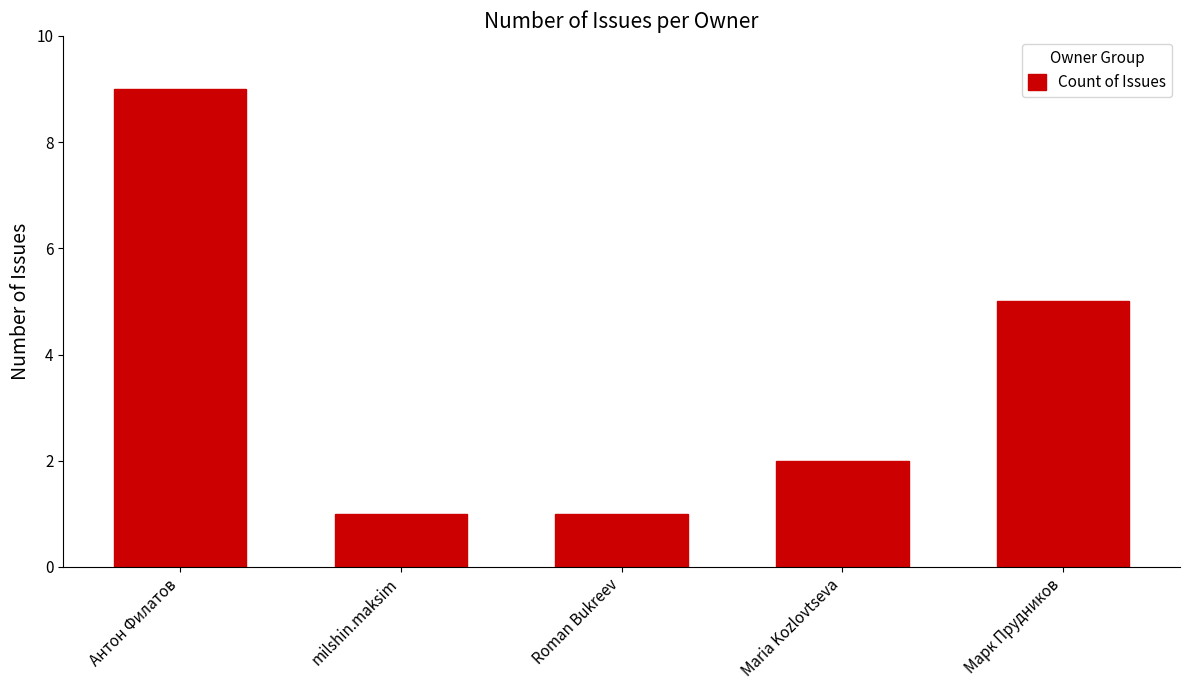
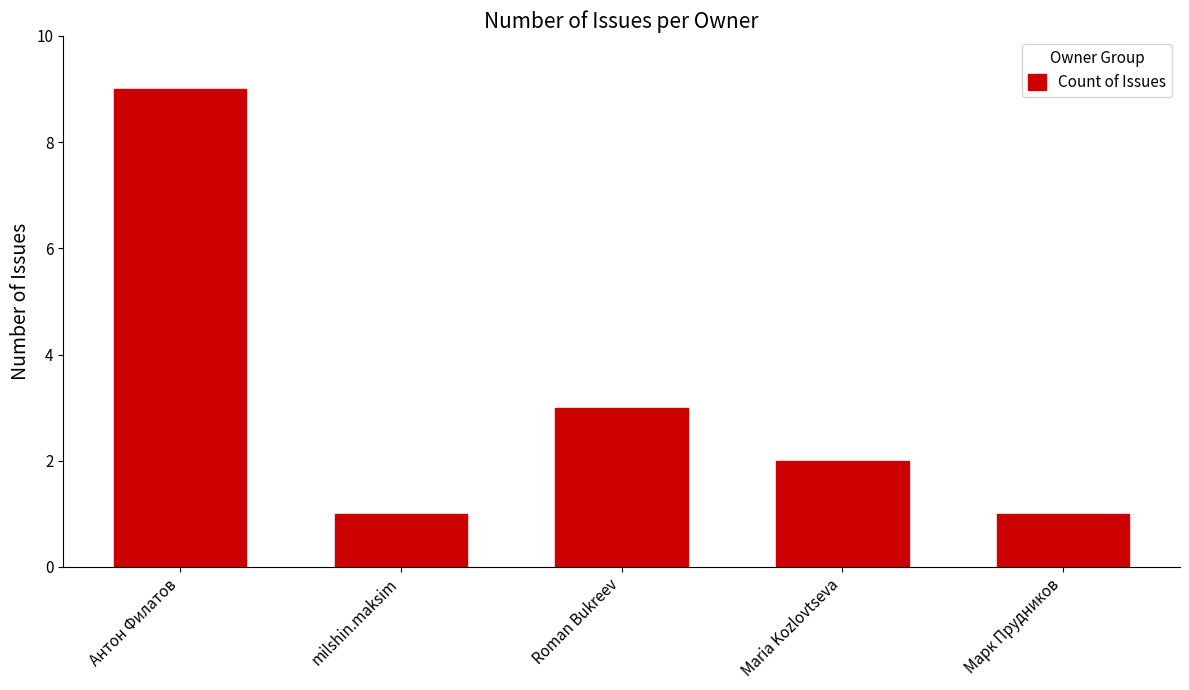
  {
    "Антон Филатов": 9,
    "milshin.maksim": 1,
-   "Roman Bukreev": 1,
+   "Roman Bukreev": 3,
    "Maria Kozlovtseva": 2,
-   "Марк Прудников": 5
+   "Марк Прудников": 1
  }
